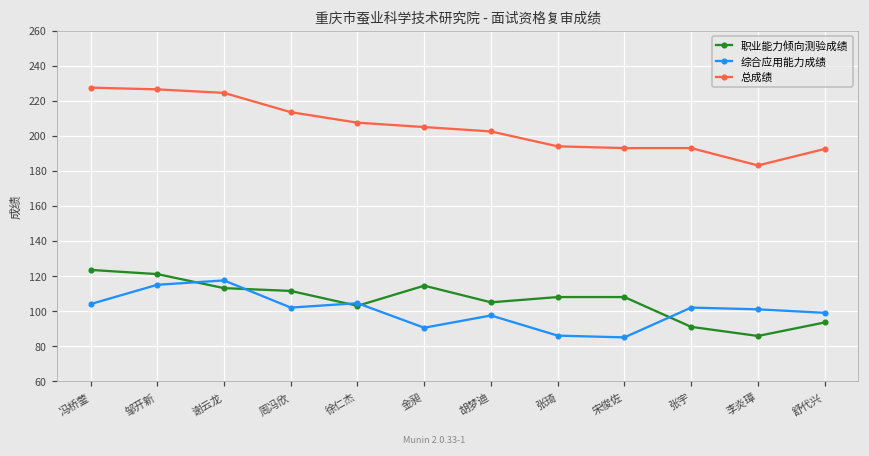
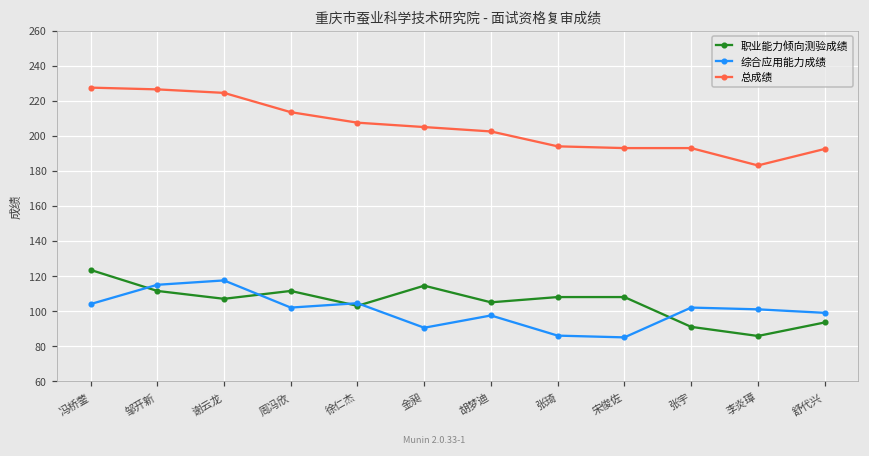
  {
    "职业能力倾向测验成绩": {
      "冯桥蓥": 124,
-     "邹开新": 121,
-     "谢云龙": 113,
+     "邹开新": 112,
+     "谢云龙": 107,
      "周冯欣": 112,
      "金昶": 115,
      "胡梦迪": 105,
      "张琦": 108,
      "宋俊佐": 108,
      "张宇": 91,
      "李炎璋": 86,
      "舒代兴": 94
    },
    "综合应用能力成绩": {
      "冯桥蓥": 104,
      "邹开新": 115,
      "谢云龙": 118,
      "周冯欣": 102,
      "金昶": 91,
      "胡梦迪": 98,
      "张琦": 86,
      "宋俊佐": 85,
      "张宇": 102,
      "李炎璋": 101,
      "舒代兴": 99
    },
    "总成绩": {
      "冯桥蓥": 228,
      "邹开新": 227,
      "谢云龙": 225,
      "周冯欣": 214,
      "徐仁杰": 208,
      "金昶": 205,
      "胡梦迪": 203,
      "张琦": 194,
      "宋俊佐": 193,
      "张宇": 193,
      "李炎璋": 183,
      "舒代兴": 193
    }
  }
